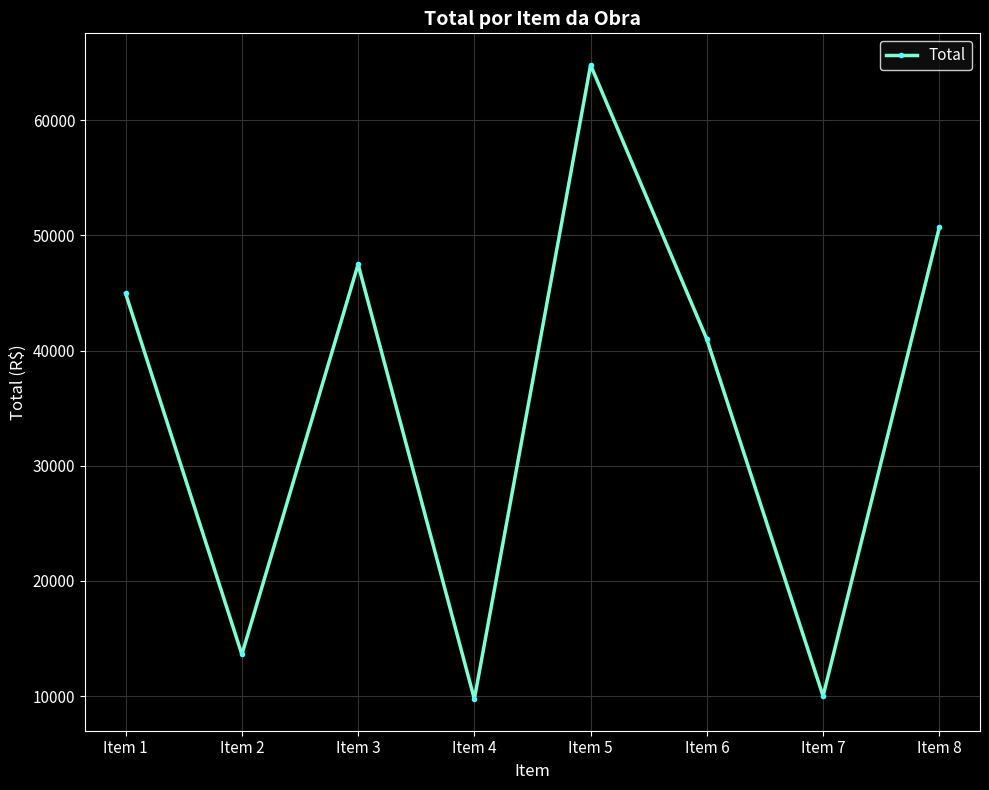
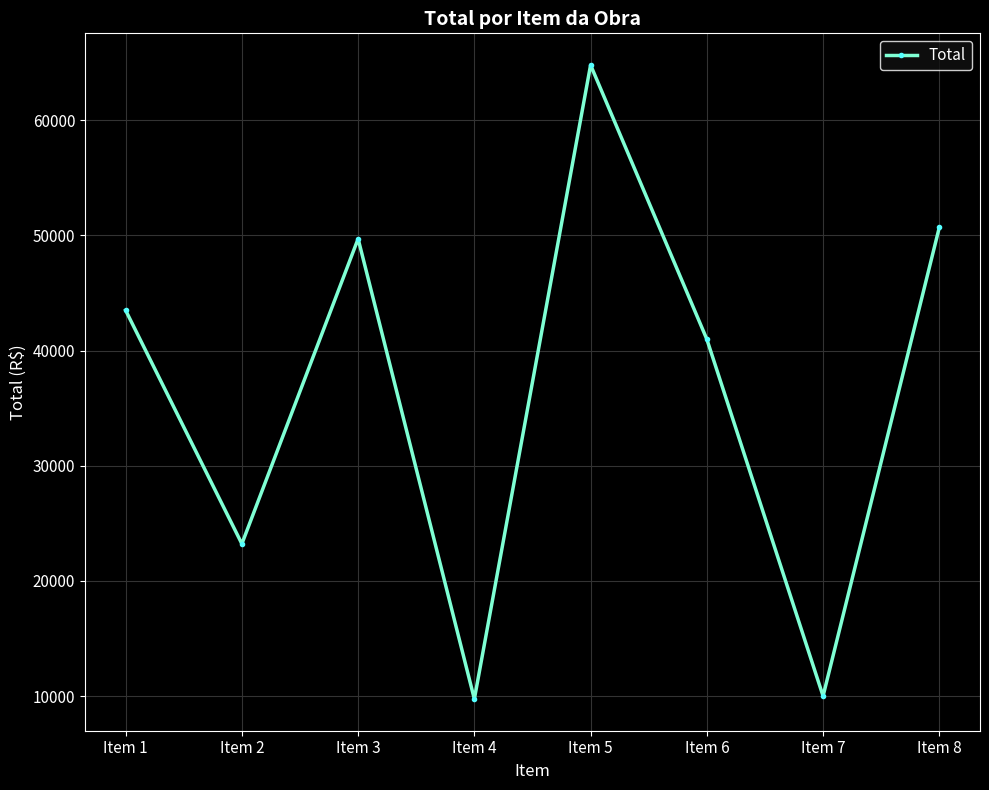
  {
-   "Item 1": 45000,
-   "Item 2": 13600,
-   "Item 3": 47500,
+   "Item 1": 43500,
+   "Item 2": 23200,
+   "Item 3": 49700,
    "Item 4": 9700,
    "Item 5": 64800,
    "Item 6": 41000,
    "Item 7": 10000,
    "Item 8": 50700
  }
